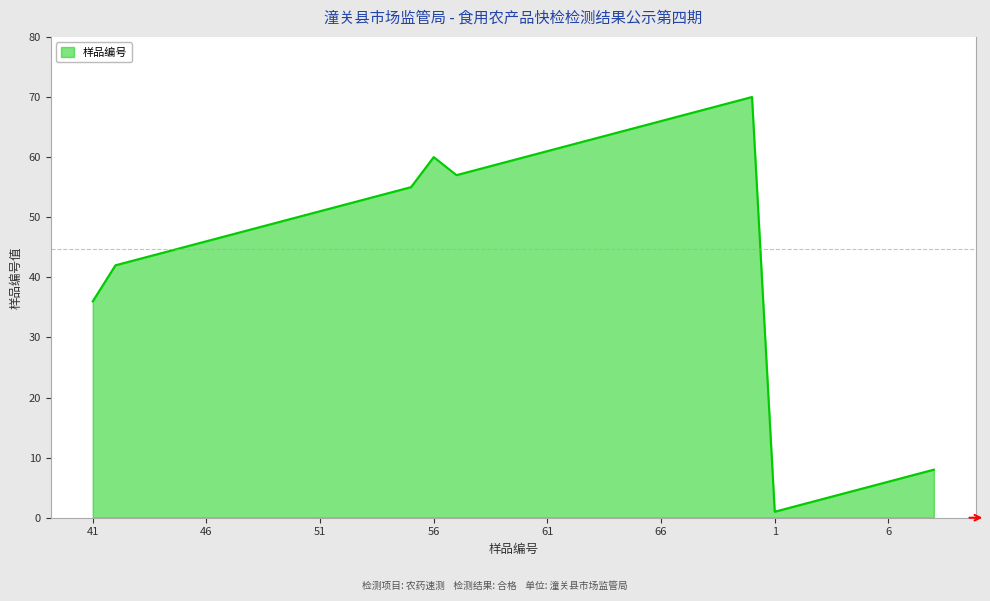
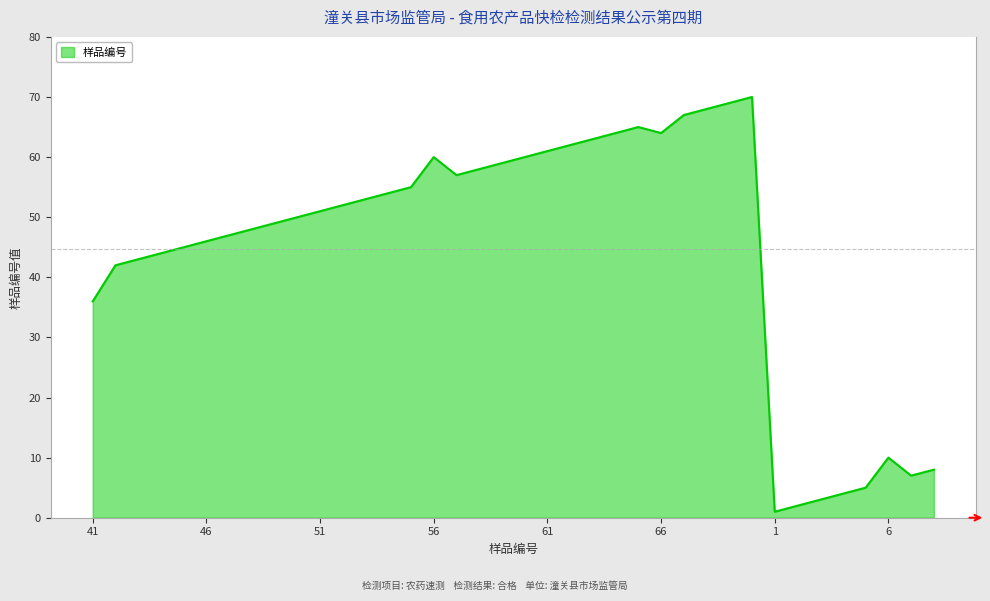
  {
    "41": 36,
    "46": 46,
    "51": 51,
    "56": 60,
    "61": 61,
-   "66": 66,
+   "66": 64,
    "1": 1,
-   "6": 6
+   "6": 10
  }
